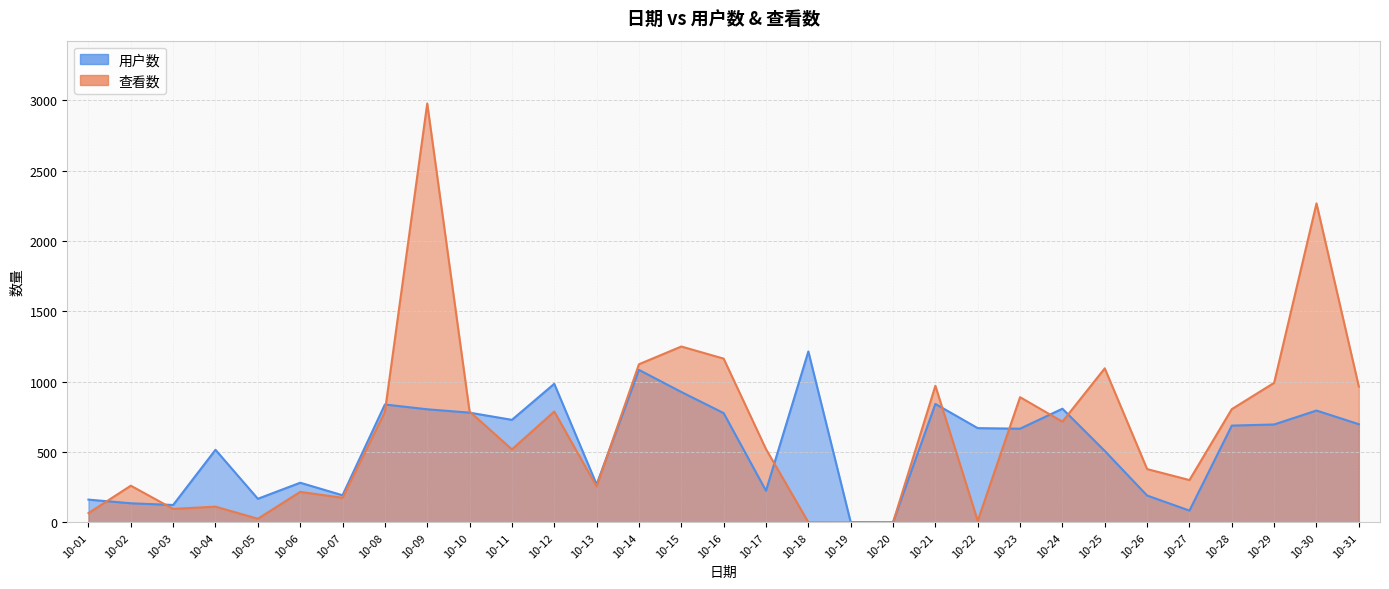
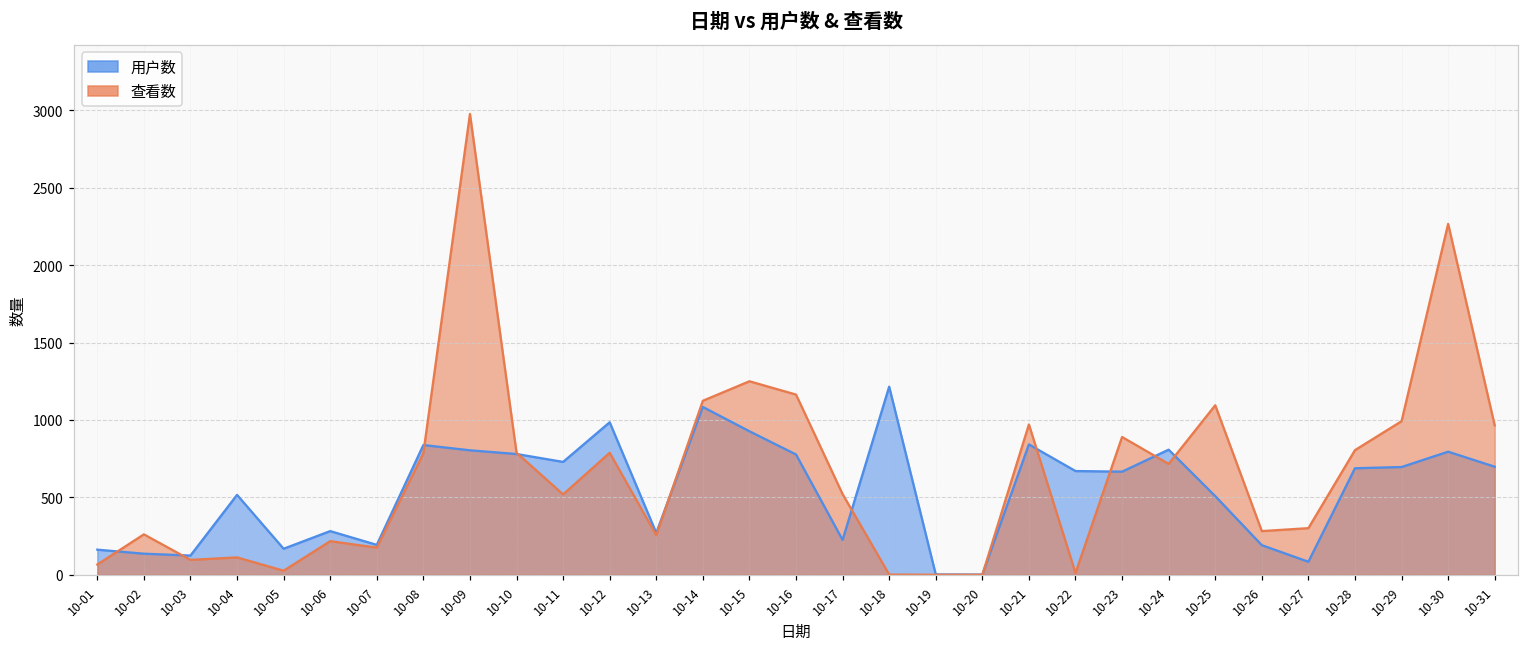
  {
    "用户数": {
      "10-01": 160,
      "10-02": 140,
      "10-03": 120,
      "10-04": 520,
      "10-05": 170,
      "10-06": 280,
      "10-08": 840,
      "10-09": 800,
      "10-11": 730,
      "10-12": 990,
      "10-14": 1080,
      "10-15": 930,
      "10-16": 780,
      "10-17": 230,
      "10-18": 1220,
      "10-21": 840,
      "10-22": 670,
      "10-23": 670,
      "10-24": 810,
      "10-25": 510,
      "10-26": 190,
      "10-27": 80,
      "10-28": 690,
      "10-29": 700,
      "10-30": 800,
      "10-31": 700
    },
    "查看数": {
      "10-01": 70,
      "10-02": 260,
      "10-03": 100,
      "10-04": 110,
      "10-05": 30,
      "10-06": 220,
      "10-08": 790,
      "10-09": 2980,
      "10-11": 520,
      "10-12": 790,
      "10-14": 1120,
      "10-15": 1250,
      "10-16": 1160,
      "10-17": 520,
      "10-18": 0,
      "10-21": 970,
      "10-22": 10,
      "10-23": 890,
      "10-24": 720,
      "10-25": 1100,
-     "10-26": 380,
+     "10-26": 280,
      "10-27": 300,
      "10-28": 810,
      "10-29": 990,
      "10-30": 2270,
      "10-31": 970
    }
  }
